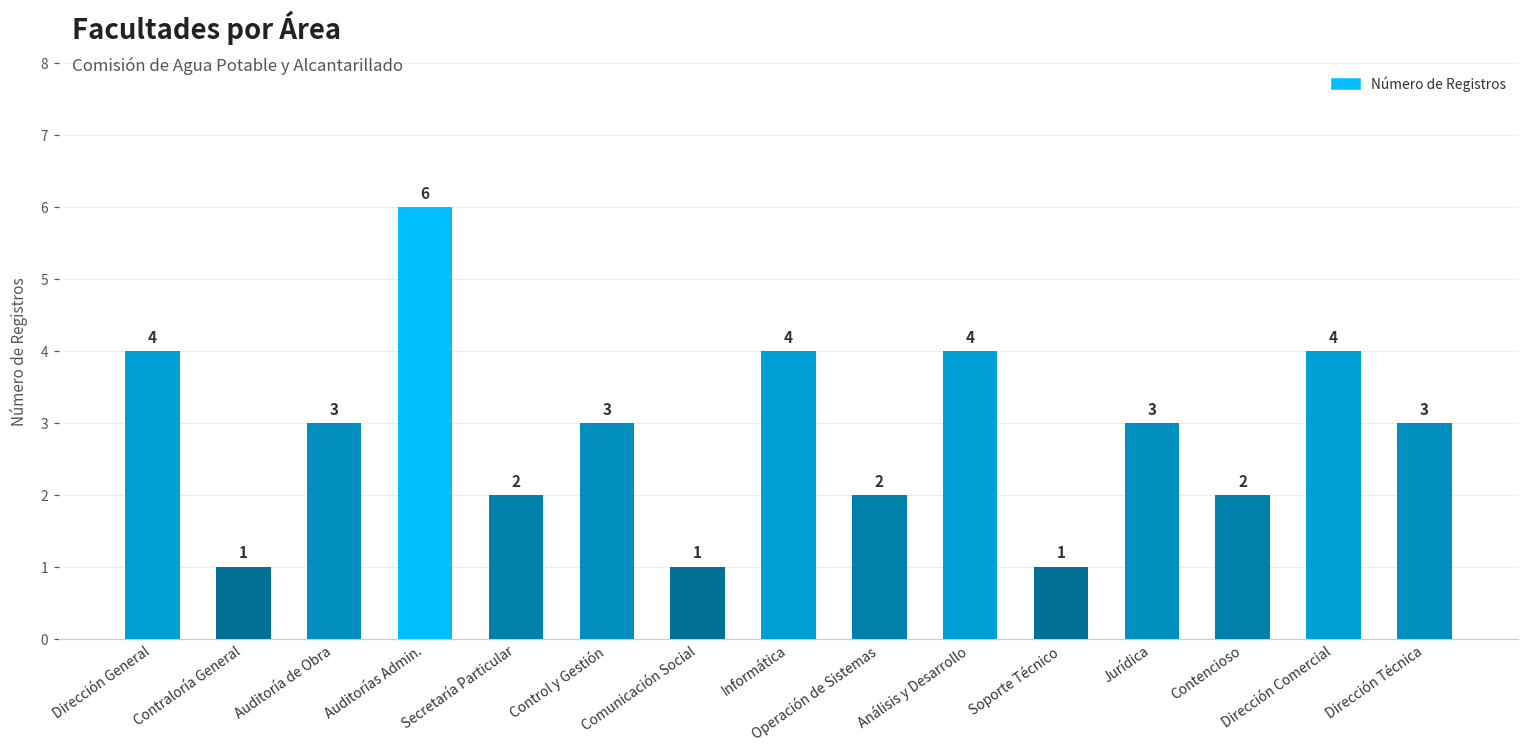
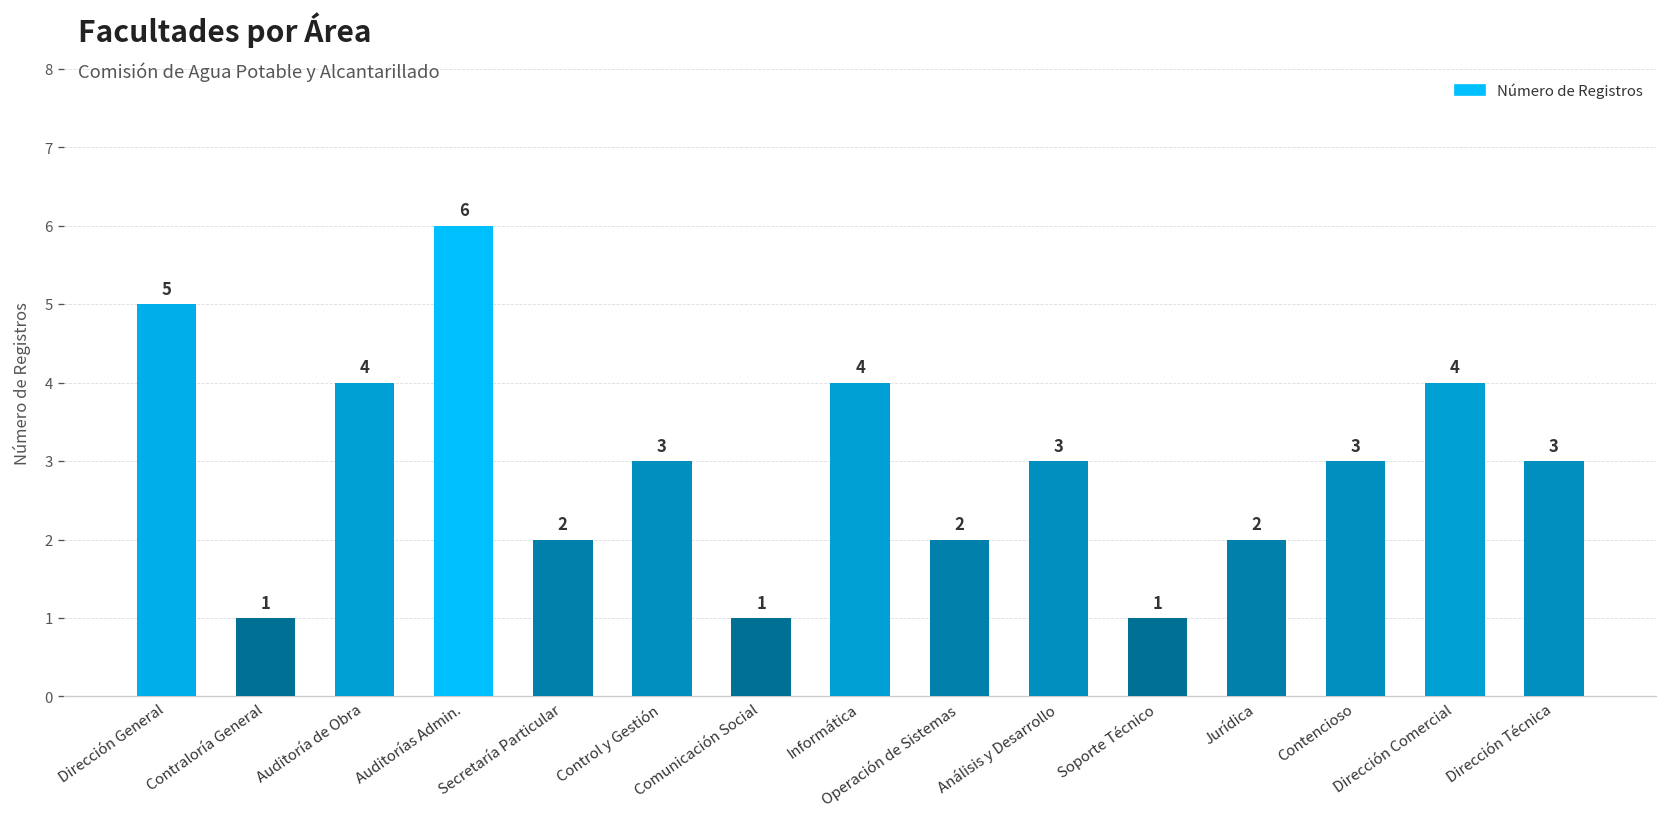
  {
-   "Dirección General": 4,
+   "Dirección General": 5,
    "Contraloría General": 1,
-   "Auditoría de Obra": 3,
+   "Auditoría de Obra": 4,
    "Auditorías Admin.": 6,
    "Secretaría Particular": 2,
    "Control y Gestión": 3,
    "Comunicación Social": 1,
    "Informática": 4,
    "Operación de Sistemas": 2,
-   "Análisis y Desarrollo": 4,
+   "Análisis y Desarrollo": 3,
    "Soporte Técnico": 1,
-   "Jurídica": 3,
-   "Contencioso": 2,
+   "Jurídica": 2,
+   "Contencioso": 3,
    "Dirección Comercial": 4,
    "Dirección Técnica": 3
  }
